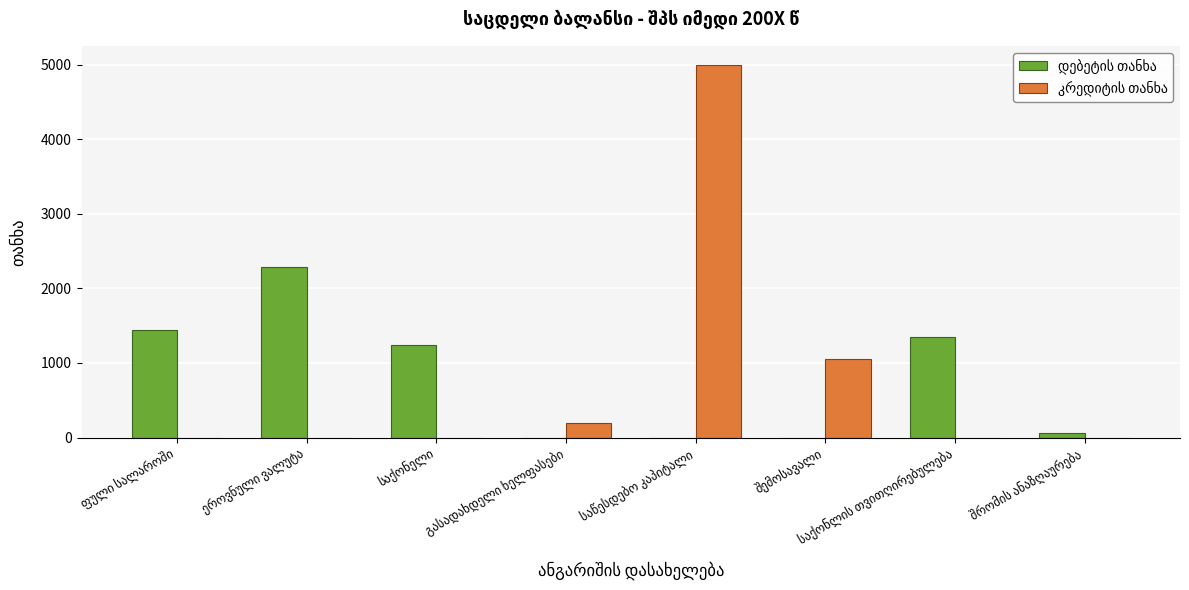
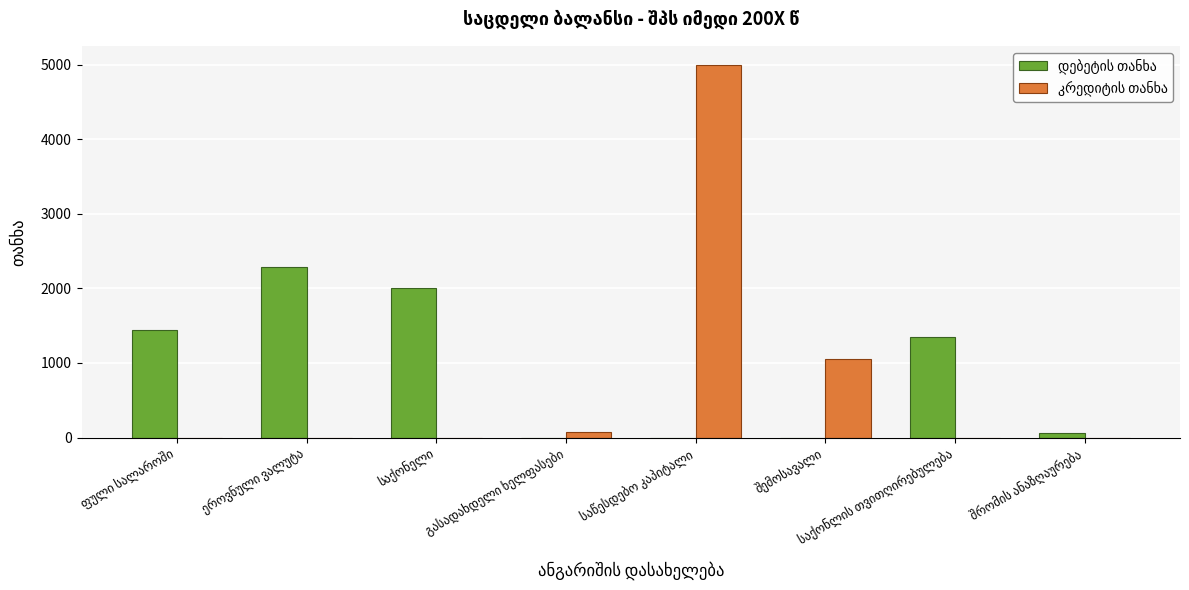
  {
    "დებეტის თანხა": {
      "ფული სალაროში": 1400,
      "ეროვნული ვალუტა": 2300,
-     "საქონელი": 1200,
+     "საქონელი": 2000,
      "გასადახდელი ხელფასები": 0,
      "საწესდებო კაპიტალი": 0,
      "შემოსავალი": 0,
      "საქონლის თვითღირებულება": 1400,
      "შრომის ანაზღაურება": 100
    },
    "კრედიტის თანხა": {
      "ფული სალაროში": 0,
      "ეროვნული ვალუტა": 0,
      "საქონელი": 0,
-     "გასადახდელი ხელფასები": 200,
+     "გასადახდელი ხელფასები": 100,
      "საწესდებო კაპიტალი": 5000,
      "შემოსავალი": 1100,
      "საქონლის თვითღირებულება": 0,
      "შრომის ანაზღაურება": 0
    }
  }
